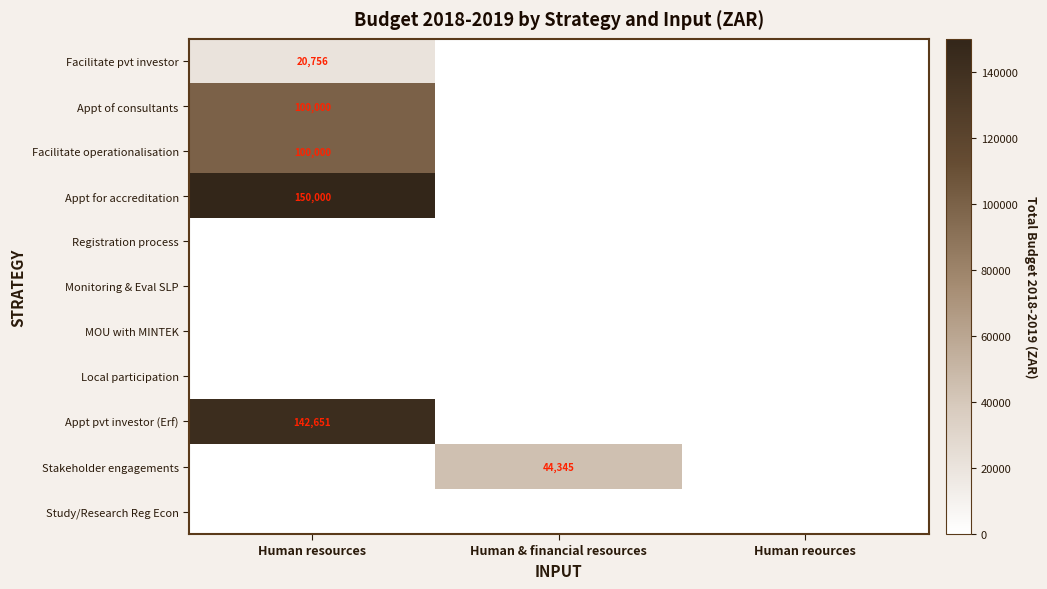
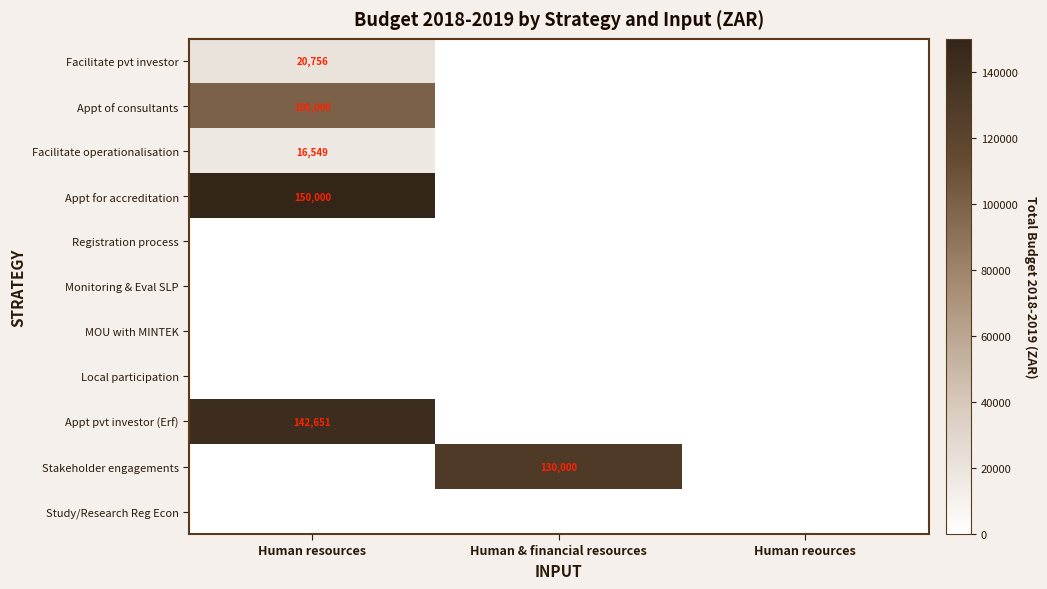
  {
    "Facilitate pvt investor": {
      "Human resources": "20,756"
    },
    "Appt of consultants": {
      "Human resources": "100,000"
    },
    "Facilitate operationalisation": {
-     "Human resources": "100,000"
+     "Human resources": "16,549"
    },
    "Appt for accreditation": {
      "Human resources": "150,000"
    },
    "Appt pvt investor (Erf)": {
      "Human resources": "142,651"
    },
    "Stakeholder engagements": {
-     "Human & financial resources": "44,345"
+     "Human & financial resources": "130,000"
    }
  }
